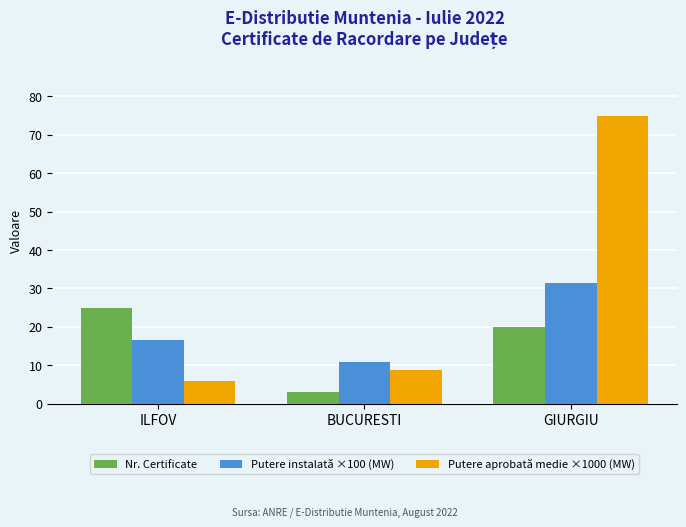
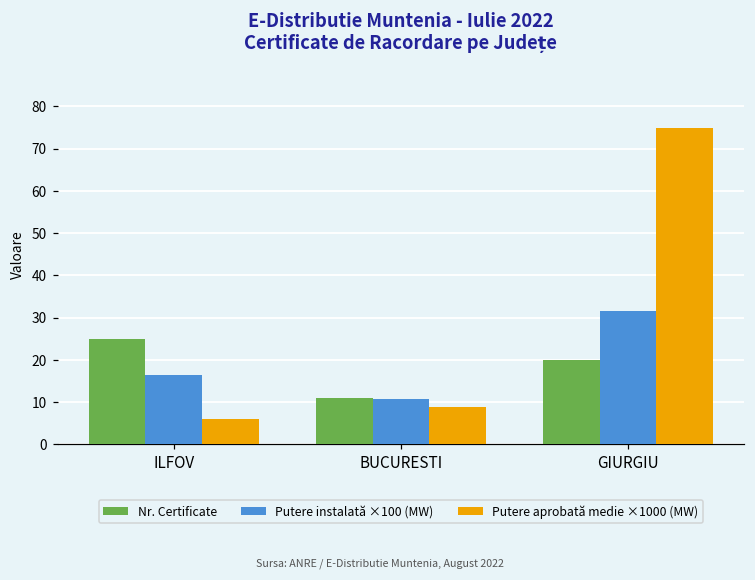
  {
    "Nr. Certificate": {
      "ILFOV": 25,
-     "BUCURESTI": 3,
+     "BUCURESTI": 11,
      "GIURGIU": 20
    },
    "Putere instalată ×100 (MW)": {
      "ILFOV": 16,
      "BUCURESTI": 11,
      "GIURGIU": 32
    },
    "Putere aprobată medie ×1000 (MW)": {
      "ILFOV": 6,
      "BUCURESTI": 9,
      "GIURGIU": 75
    }
  }
